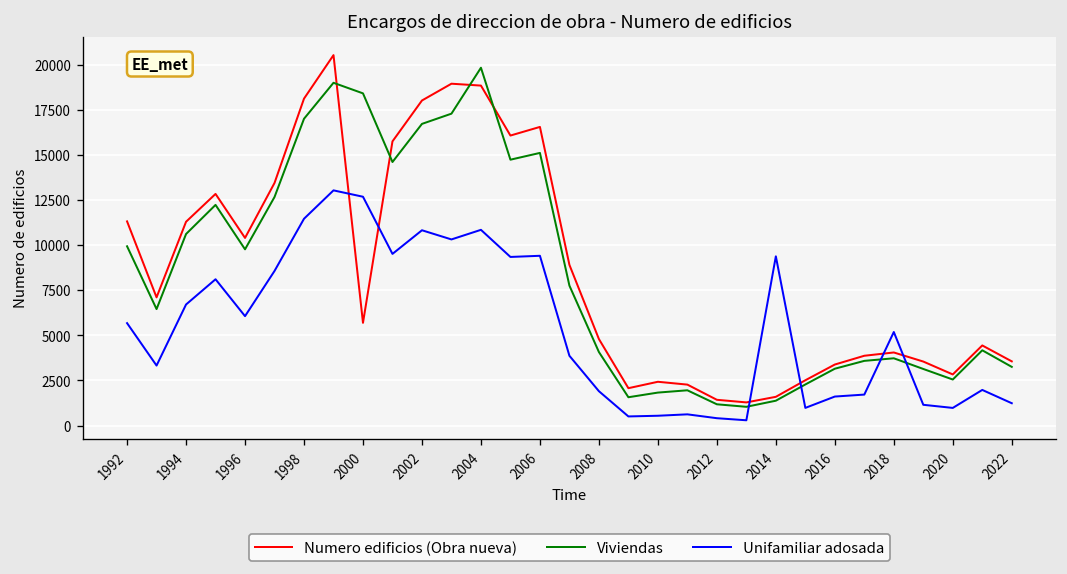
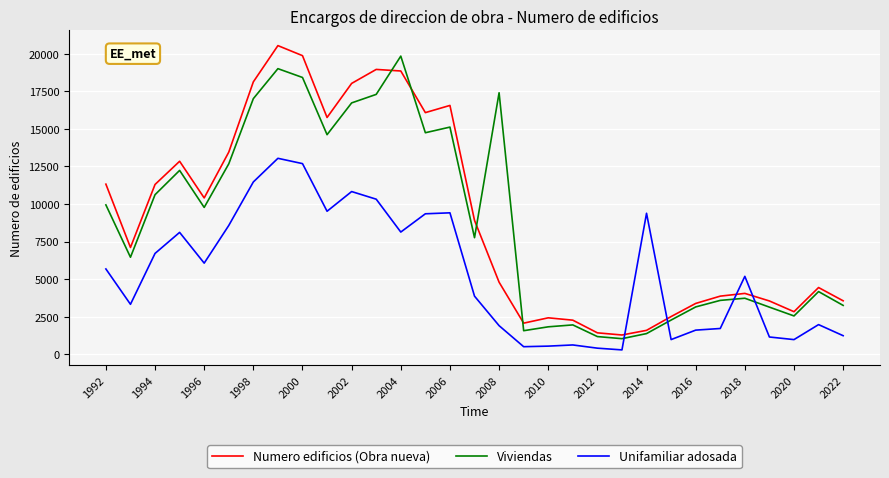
  {
    "Numero edificios (Obra nueva)": {
      "1992": 11300,
      "1994": 11300,
      "1996": 10400,
      "1998": 18100,
-     "2000": 5700,
+     "2000": 19900,
      "2002": 18000,
      "2004": 18800,
      "2006": 16600,
      "2008": 4800,
      "2010": 2400,
      "2012": 1400,
      "2014": 1600,
      "2016": 3400,
      "2018": 4100,
      "2020": 2800,
      "2022": 3600
    },
    "Viviendas": {
      "1992": 9900,
      "1994": 10600,
      "1996": 9800,
      "1998": 17000,
      "2000": 18400,
      "2002": 16700,
      "2004": 19800,
      "2006": 15100,
-     "2008": 4100,
+     "2008": 17400,
      "2010": 1800,
      "2012": 1200,
      "2014": 1400,
      "2016": 3200,
      "2018": 3700,
      "2020": 2600,
      "2022": 3300
    },
    "Unifamiliar adosada": {
      "1992": 5700,
      "1994": 6700,
      "1996": 6100,
      "1998": 11500,
      "2000": 12700,
      "2002": 10800,
-     "2004": 10800,
+     "2004": 8100,
      "2006": 9400,
      "2008": 1900,
      "2010": 500,
      "2012": 400,
      "2014": 9400,
      "2016": 1600,
      "2018": 5200,
      "2020": 1000,
      "2022": 1200
    }
  }
